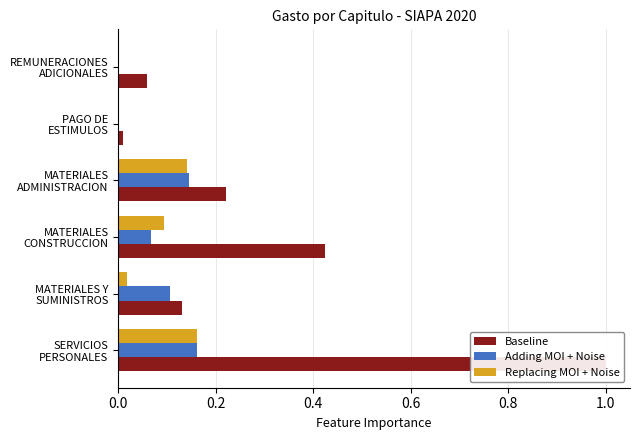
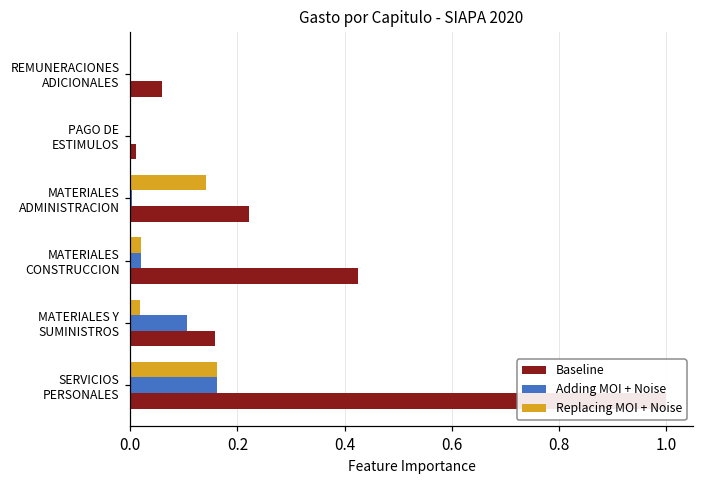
  {
    "Baseline": {
      "REMUNERACIONES ADICIONALES": 0.06,
      "PAGO DE ESTIMULOS": 0.01,
      "MATERIALES ADMINISTRACION": 0.22,
      "MATERIALES CONSTRUCCION": 0.42,
-     "MATERIALES Y SUMINISTROS": 0.13
+     "MATERIALES Y SUMINISTROS": 0.16
    },
    "Adding MOI + Noise": {
      "REMUNERACIONES ADICIONALES": 0.00,
-     "MATERIALES ADMINISTRACION": 0.15,
-     "MATERIALES CONSTRUCCION": 0.07,
+     "MATERIALES ADMINISTRACION": 0.00,
+     "MATERIALES CONSTRUCCION": 0.02,
      "MATERIALES Y SUMINISTROS": 0.11,
      "SERVICIOS PERSONALES": 0.16
    },
    "Replacing MOI + Noise": {
      "REMUNERACIONES ADICIONALES": 0.00,
      "MATERIALES ADMINISTRACION": 0.14,
-     "MATERIALES CONSTRUCCION": 0.09,
+     "MATERIALES CONSTRUCCION": 0.02,
      "MATERIALES Y SUMINISTROS": 0.02,
      "SERVICIOS PERSONALES": 0.16
    }
  }
